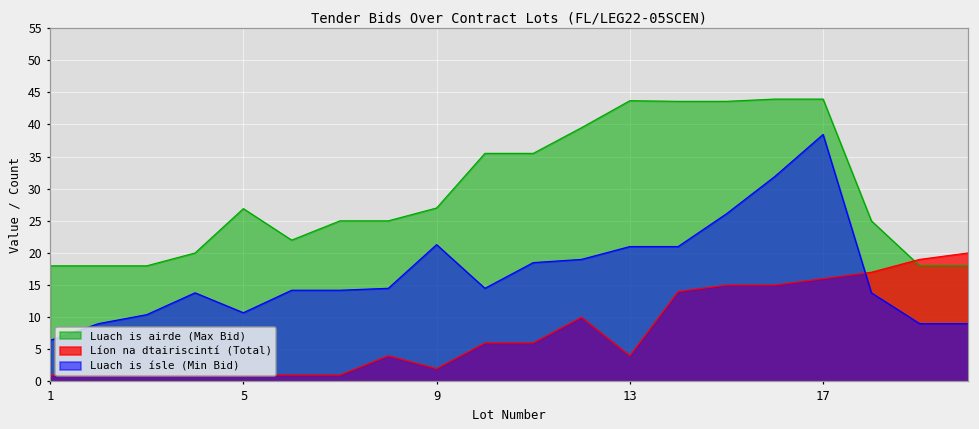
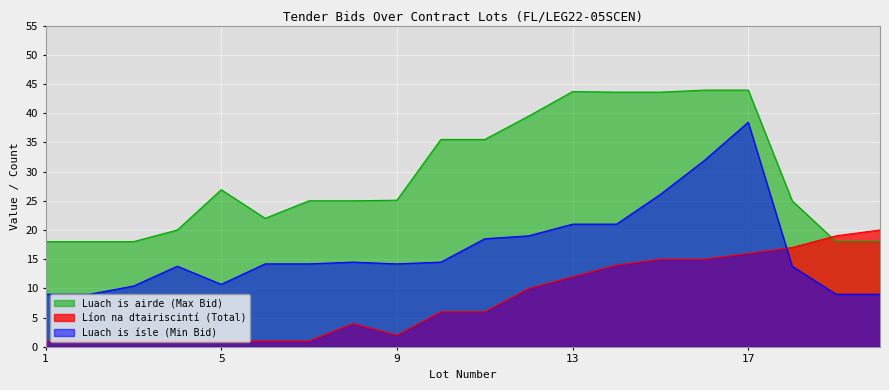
  {
    "Luach is airde (Max Bid)": {
      "1": 18,
      "5": 27,
-     "9": 27,
+     "9": 25,
      "13": 44,
      "17": 44
    },
    "Líon na dtairiscintí (Total)": {
      "1": 1,
      "9": 2,
-     "13": 4,
+     "13": 12,
      "17": 16
    },
    "Luach is ísle (Min Bid)": {
-     "1": 6,
+     "1": 9,
      "5": 11,
-     "9": 21,
+     "9": 14,
      "13": 21,
      "17": 38
    }
  }
